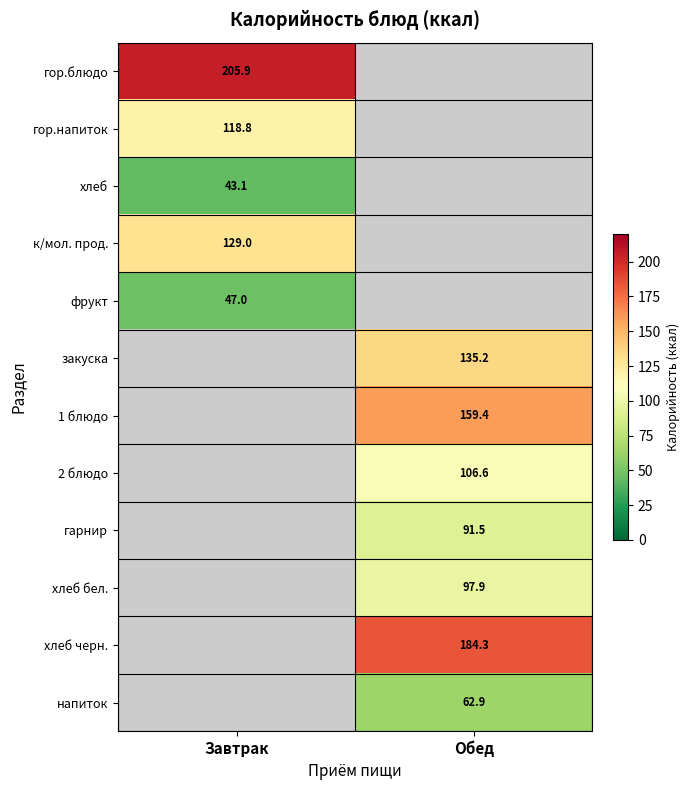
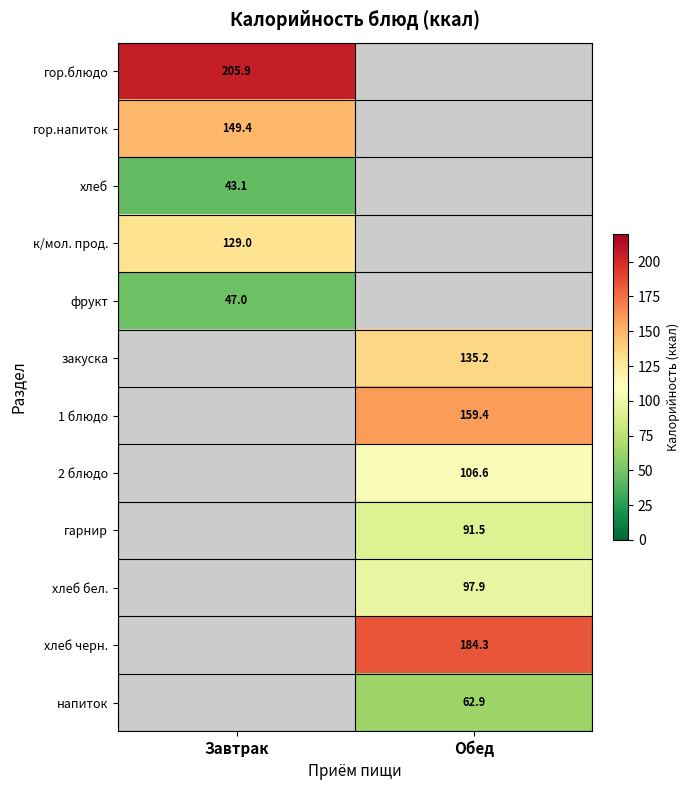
  {
    "гор.блюдо": {
      "Завтрак": 205.9
    },
    "гор.напиток": {
-     "Завтрак": 118.8
+     "Завтрак": 149.4
    },
    "хлеб": {
      "Завтрак": 43.1
    },
    "к/мол. прод.": {
      "Завтрак": 129.0
    },
    "фрукт": {
      "Завтрак": 47.0
    },
    "закуска": {
      "Обед": 135.2
    },
    "1 блюдо": {
      "Обед": 159.4
    },
    "2 блюдо": {
      "Обед": 106.6
    },
    "гарнир": {
      "Обед": 91.5
    },
    "хлеб бел.": {
      "Обед": 97.9
    },
    "хлеб черн.": {
      "Обед": 184.3
    },
    "напиток": {
      "Обед": 62.9
    }
  }
